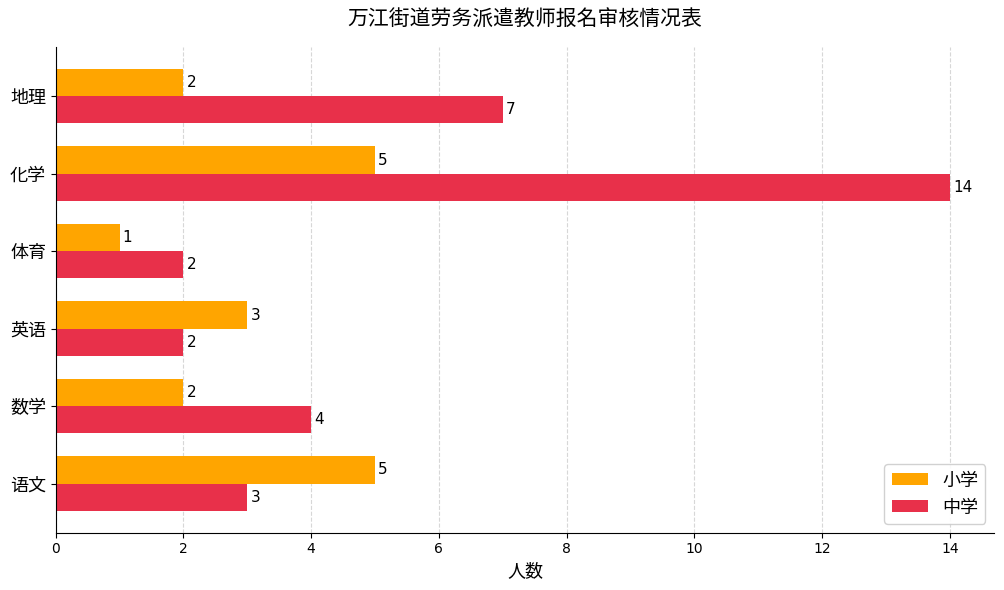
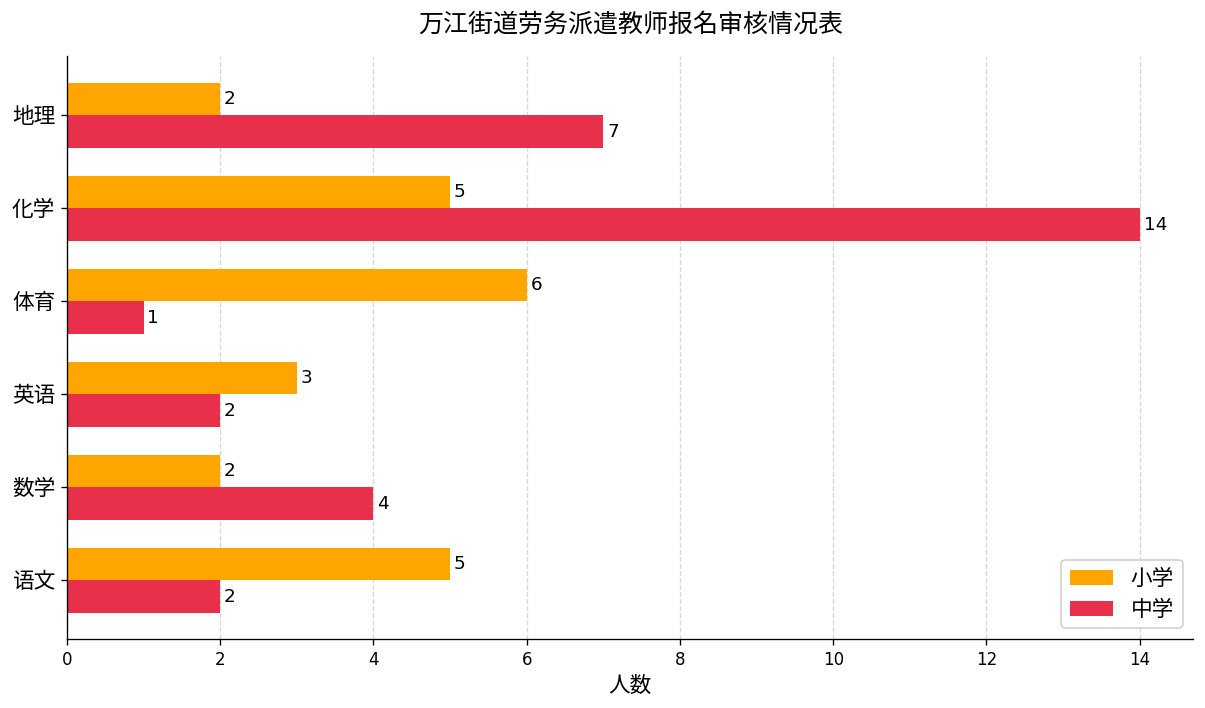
  {
    "小学": {
      "地理": 2,
      "化学": 5,
-     "体育": 1,
+     "体育": 6,
      "英语": 3,
      "数学": 2,
      "语文": 5
    },
    "中学": {
      "地理": 7,
      "化学": 14,
-     "体育": 2,
+     "体育": 1,
      "英语": 2,
      "数学": 4,
-     "语文": 3
+     "语文": 2
    }
  }
